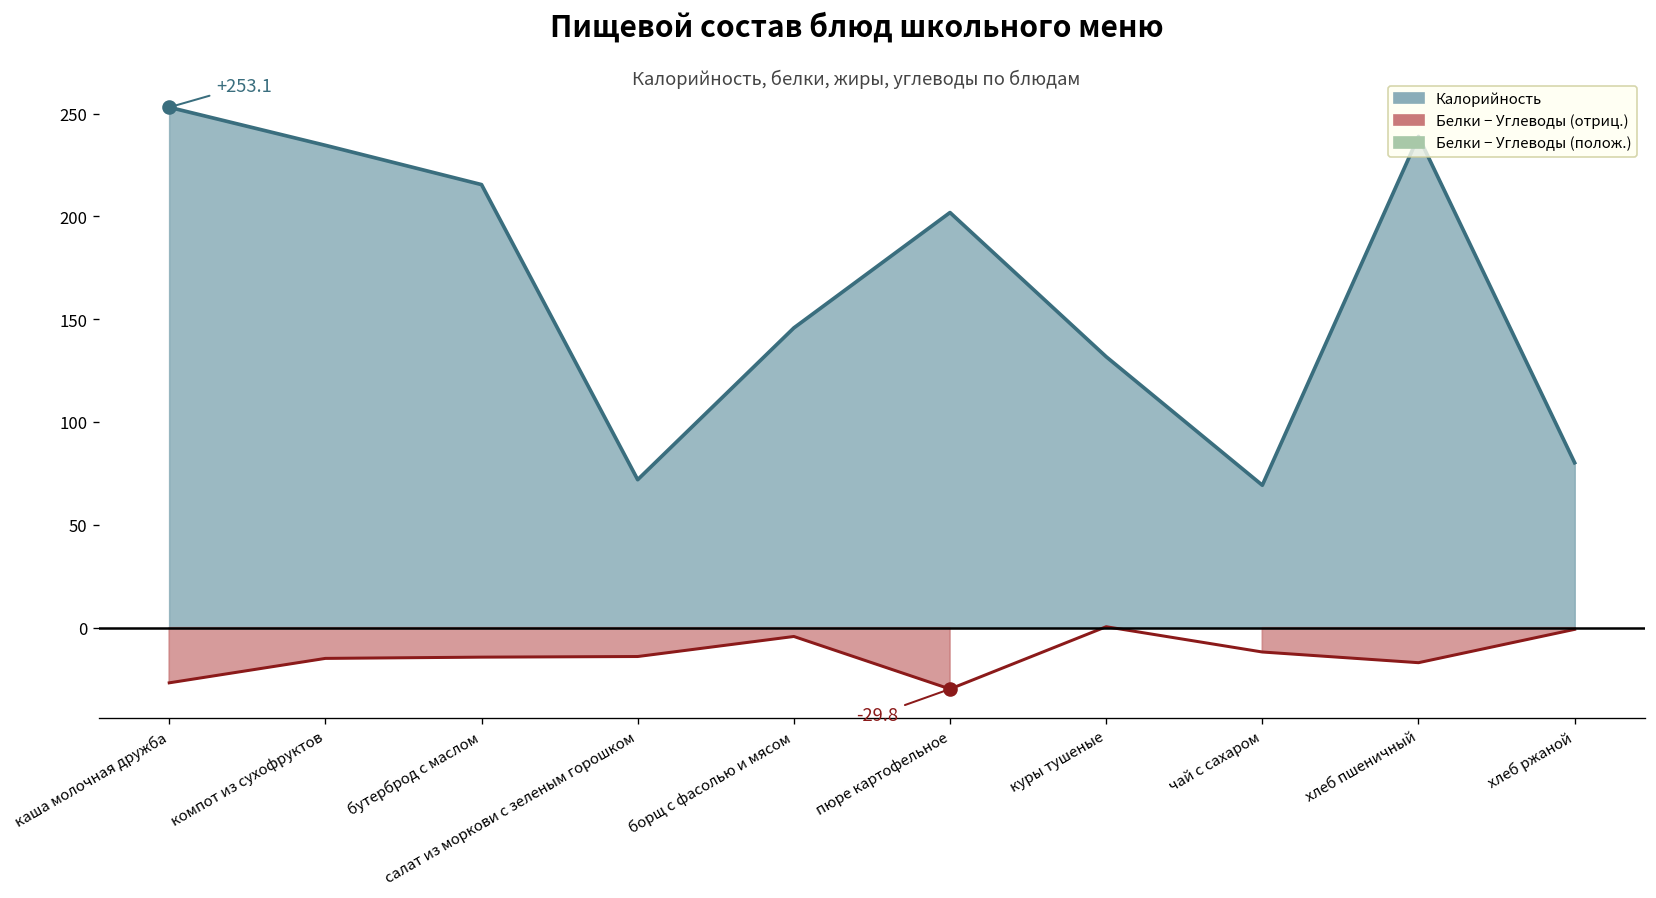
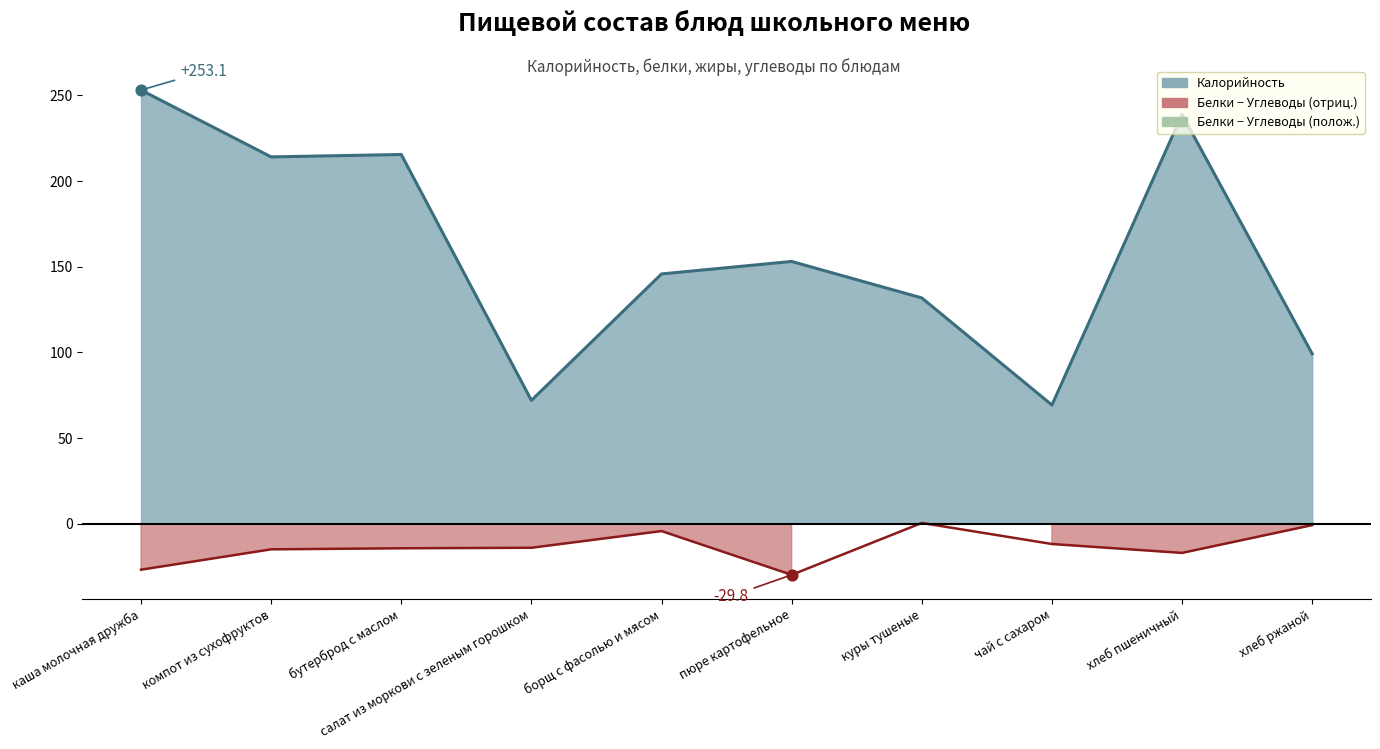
  {
    "Калорийность": {
-     "компот из сухофруктов": 235,
+     "компот из сухофруктов": 214,
      "бутерброд с маслом": 216,
      "салат из моркови с зеленым горошком": 72,
      "борщ с фасолью и мясом": 146,
-     "пюре картофельное": 202,
+     "пюре картофельное": 153,
      "куры тушеные": 132,
      "чай с сахаром": 69,
-     "хлеб ржаной": 80
+     "хлеб ржаной": 99
    }
  }
